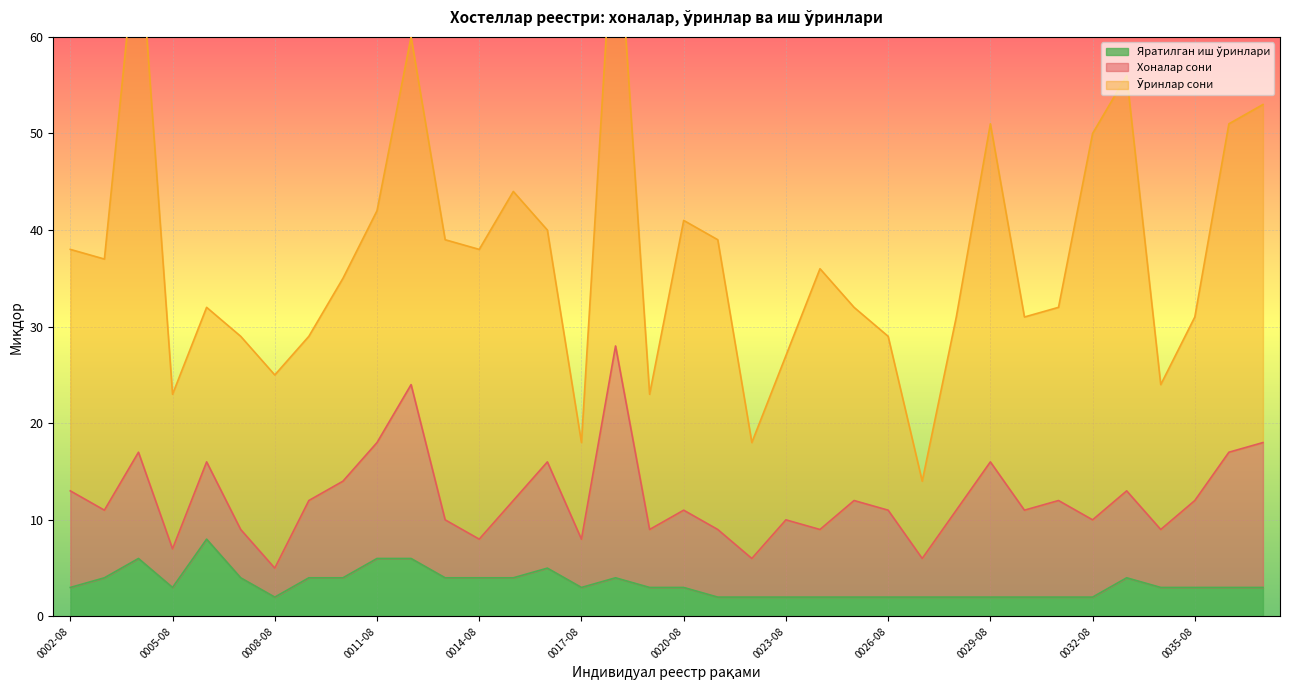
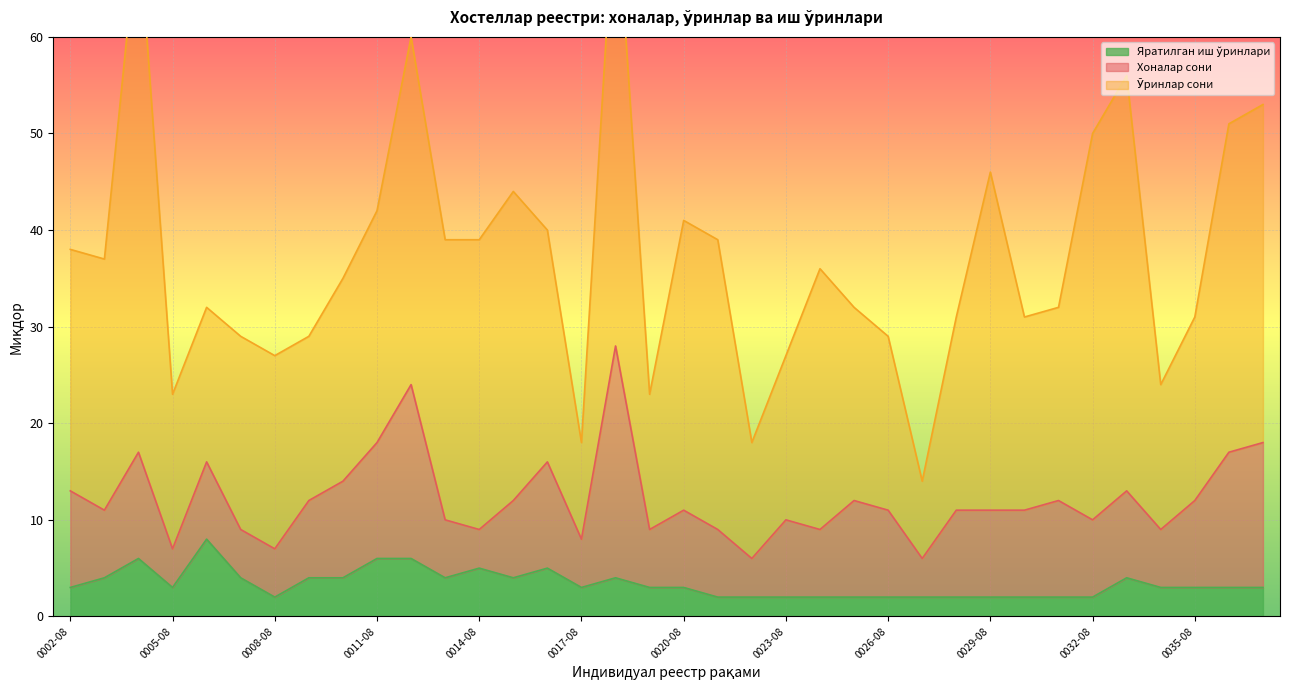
  {
    "Яратилган иш ўринлари": {
      "0002-08": 3,
      "0005-08": 3,
      "0008-08": 2,
      "0011-08": 6,
-     "0014-08": 4,
+     "0014-08": 5,
      "0017-08": 3,
      "0020-08": 3,
      "0023-08": 2,
      "0026-08": 2,
      "0029-08": 2,
      "0032-08": 2,
      "0035-08": 3
    },
    "Хоналар сони": {
      "0002-08": 10,
      "0005-08": 4,
-     "0008-08": 3,
+     "0008-08": 5,
      "0011-08": 12,
      "0014-08": 4,
      "0017-08": 5,
      "0020-08": 8,
      "0023-08": 8,
      "0026-08": 9,
-     "0029-08": 14,
+     "0029-08": 9,
      "0032-08": 8,
      "0035-08": 9
    },
    "Ўринлар сони": {
      "0002-08": 25,
      "0005-08": 16,
      "0008-08": 20,
      "0011-08": 24,
      "0014-08": 30,
      "0017-08": 10,
      "0020-08": 30,
      "0023-08": 17,
      "0026-08": 18,
      "0029-08": 35,
      "0032-08": 40,
      "0035-08": 19
    }
  }
